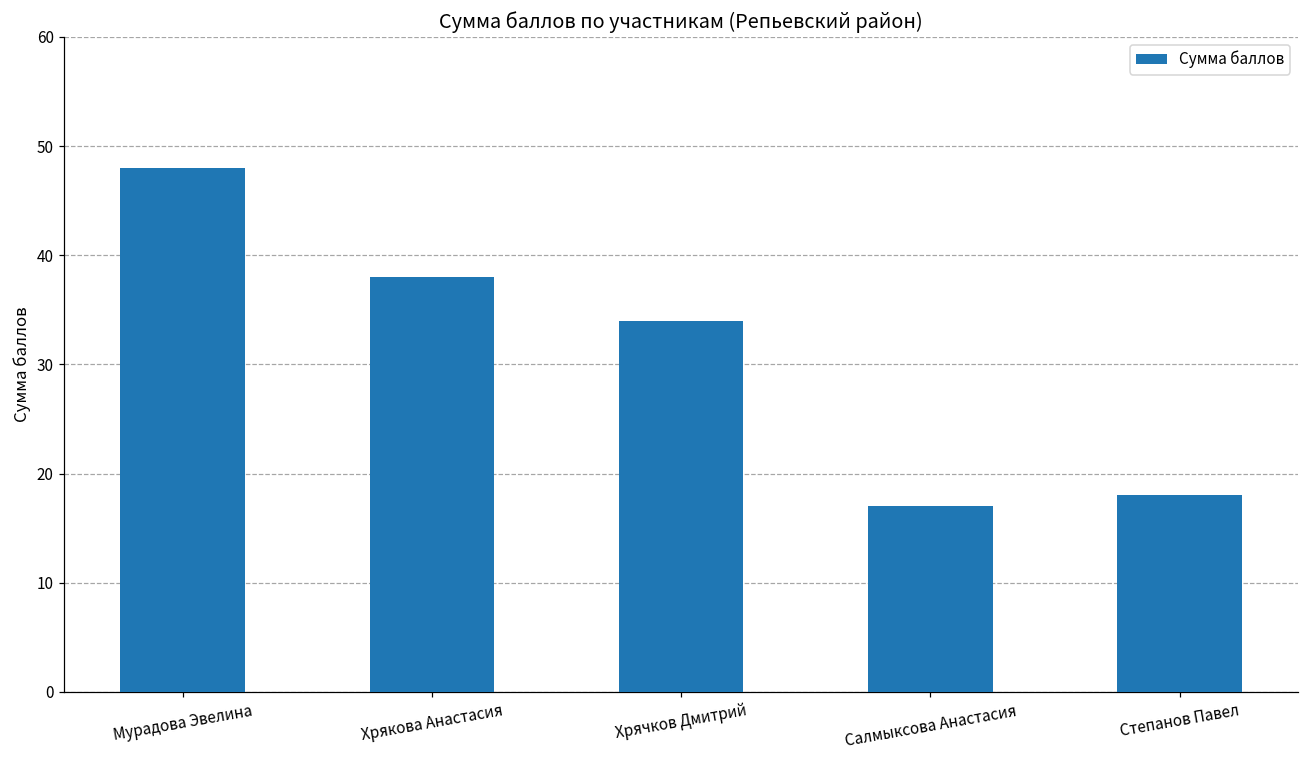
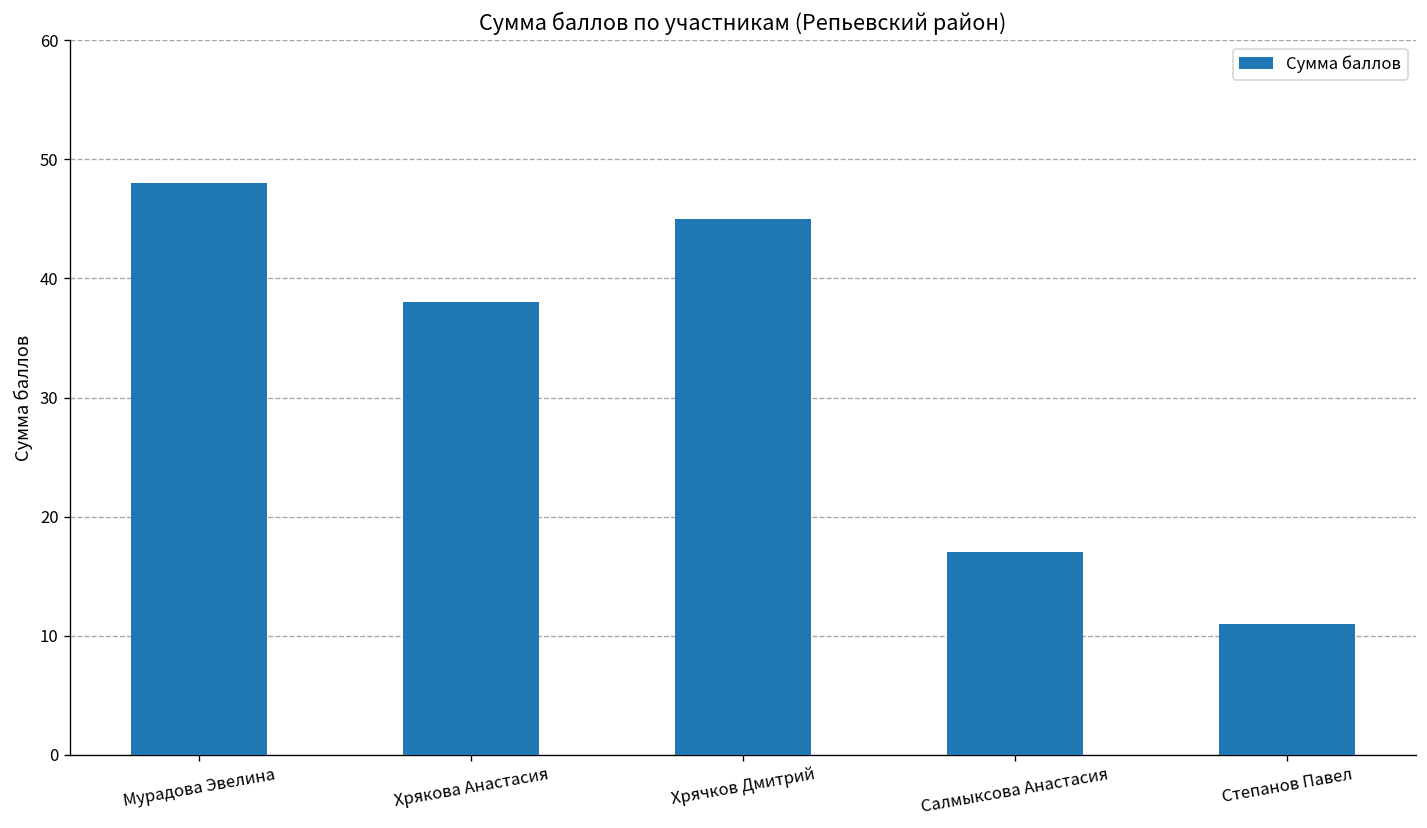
  {
    "Мурадова Эвелина": 48,
    "Хрякова Анастасия": 38,
-   "Хрячков Дмитрий": 34,
+   "Хрячков Дмитрий": 45,
    "Салмыксова Анастасия": 17,
-   "Степанов Павел": 18
+   "Степанов Павел": 11
  }
